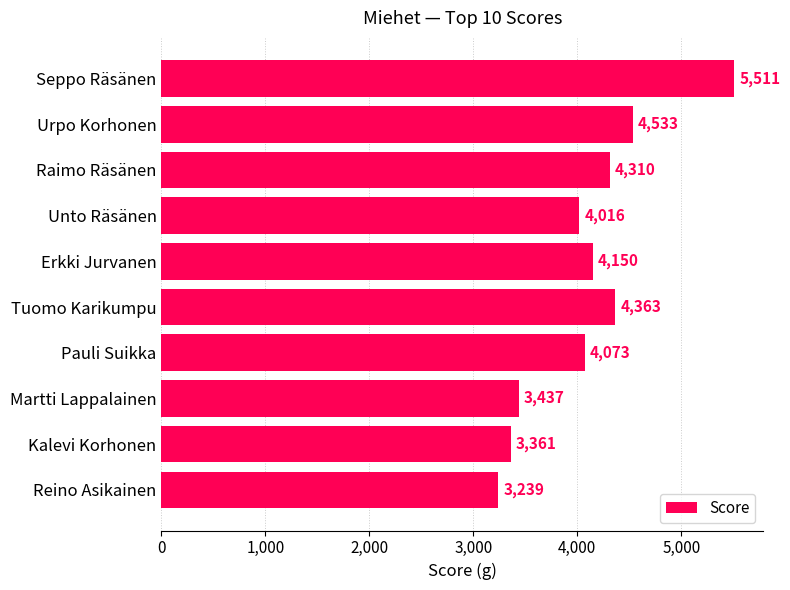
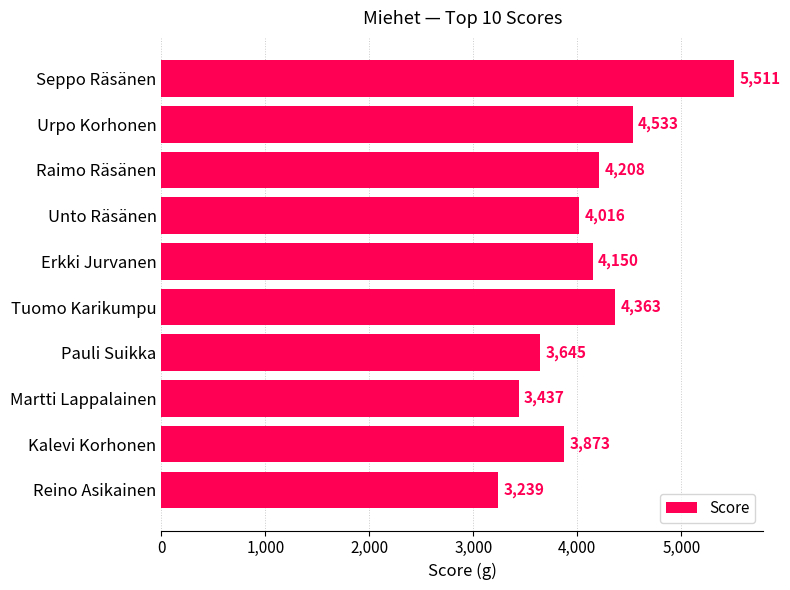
  {
    "Seppo Räsänen": "5,511",
    "Urpo Korhonen": "4,533",
-   "Raimo Räsänen": "4,310",
+   "Raimo Räsänen": "4,208",
    "Unto Räsänen": "4,016",
    "Erkki Jurvanen": "4,150",
    "Tuomo Karikumpu": "4,363",
-   "Pauli Suikka": "4,073",
+   "Pauli Suikka": "3,645",
    "Martti Lappalainen": "3,437",
-   "Kalevi Korhonen": "3,361",
+   "Kalevi Korhonen": "3,873",
    "Reino Asikainen": "3,239"
  }
